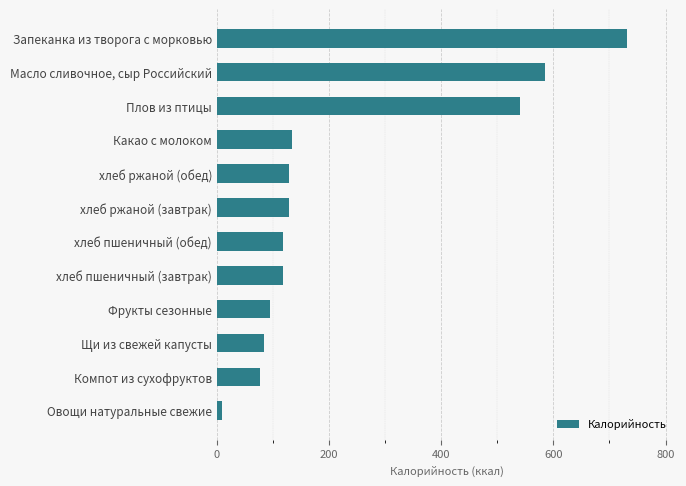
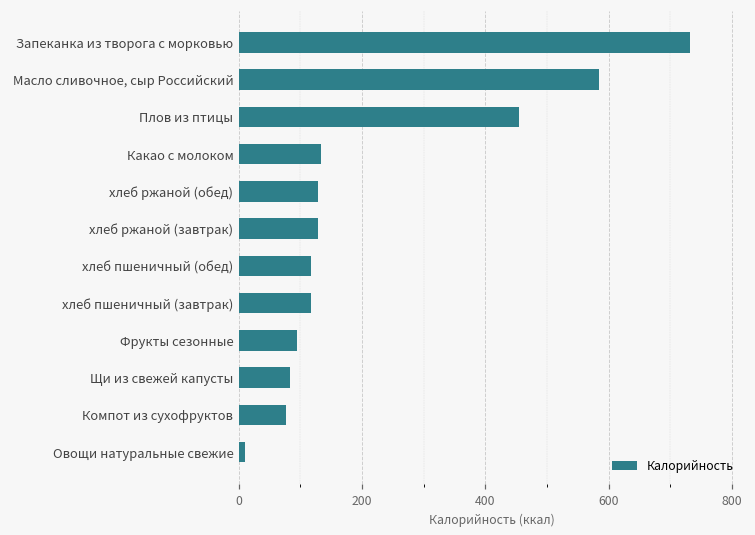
  {
    "Запеканка из творога с морковью": 730,
    "Масло сливочное, сыр Российский": 590,
-   "Плов из птицы": 540,
+   "Плов из птицы": 450,
    "Какао с молоком": 130,
    "хлеб ржаной (обед)": 130,
    "хлеб ржаной (завтрак)": 130,
    "хлеб пшеничный (обед)": 120,
    "хлеб пшеничный (завтрак)": 120,
    "Фрукты сезонные": 90,
    "Щи из свежей капусты": 80,
    "Компот из сухофруктов": 80,
    "Овощи натуральные свежие": 10
  }
